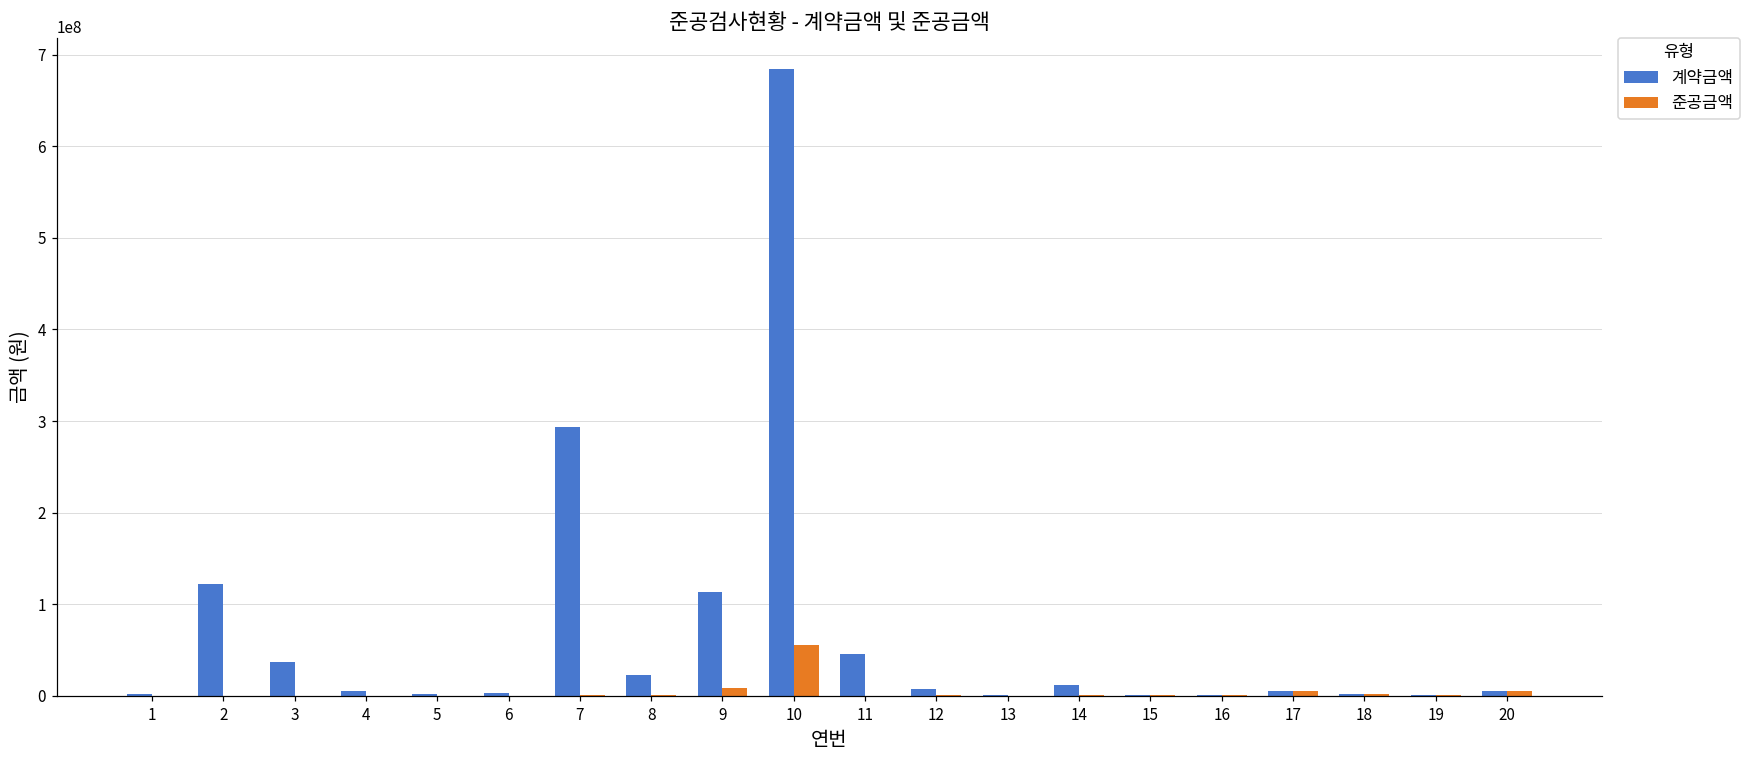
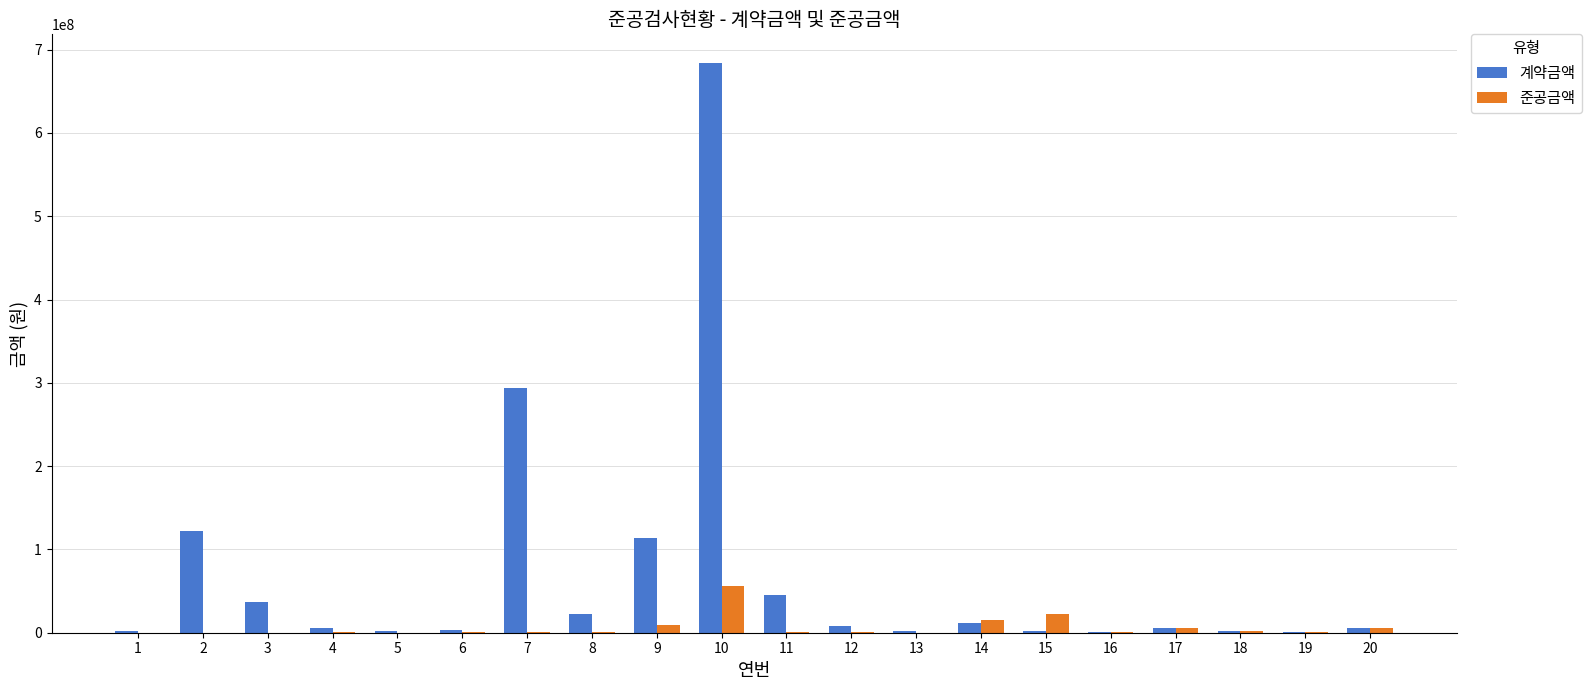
  {
    "계약금액": {
      "2": 120000000,
      "3": 40000000,
      "4": 10000000,
      "6": 0,
      "7": 290000000,
      "8": 20000000,
      "9": 110000000,
      "10": 680000000,
      "11": 50000000,
      "12": 10000000,
      "14": 10000000,
      "17": 10000000,
      "20": 10000000
    },
    "준공금액": {
      "9": 10000000,
      "10": 60000000,
-     "14": 0,
-     "15": 0,
+     "14": 10000000,
+     "15": 20000000,
      "17": 10000000,
      "20": 10000000
    }
  }
